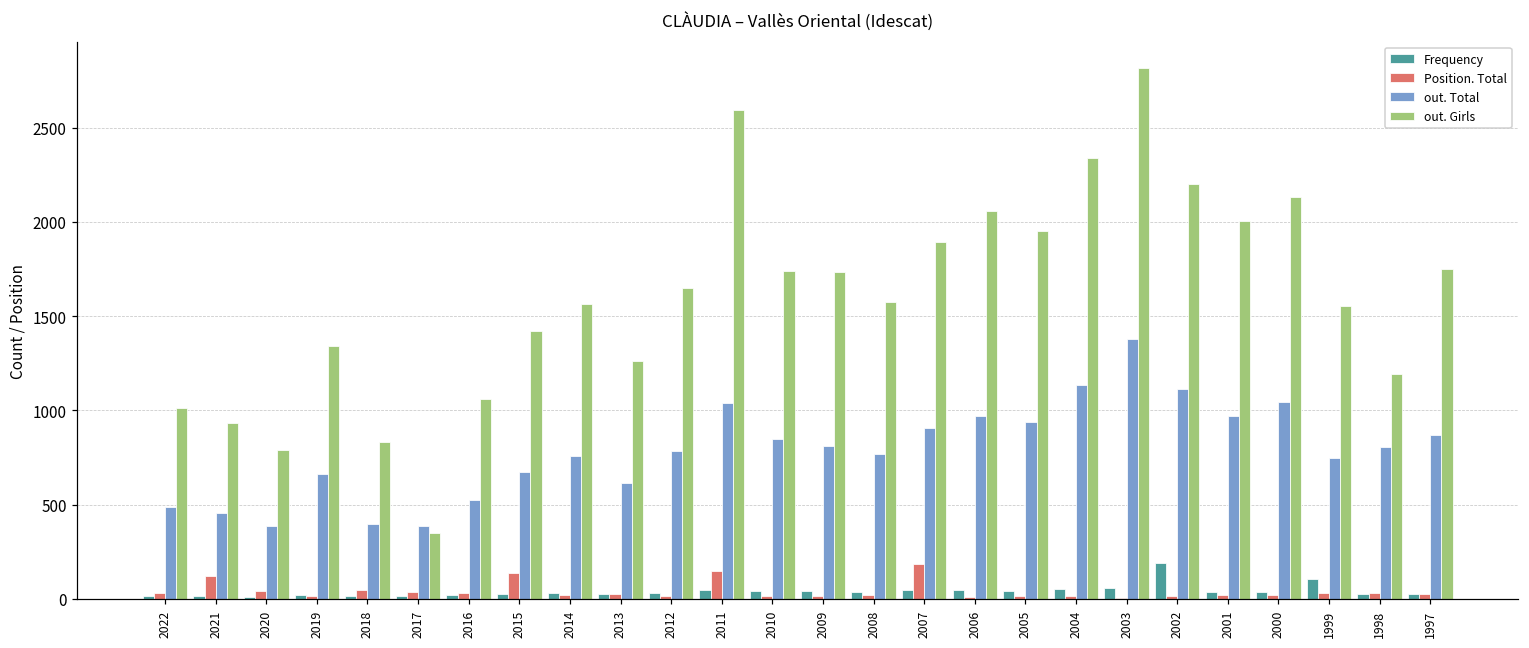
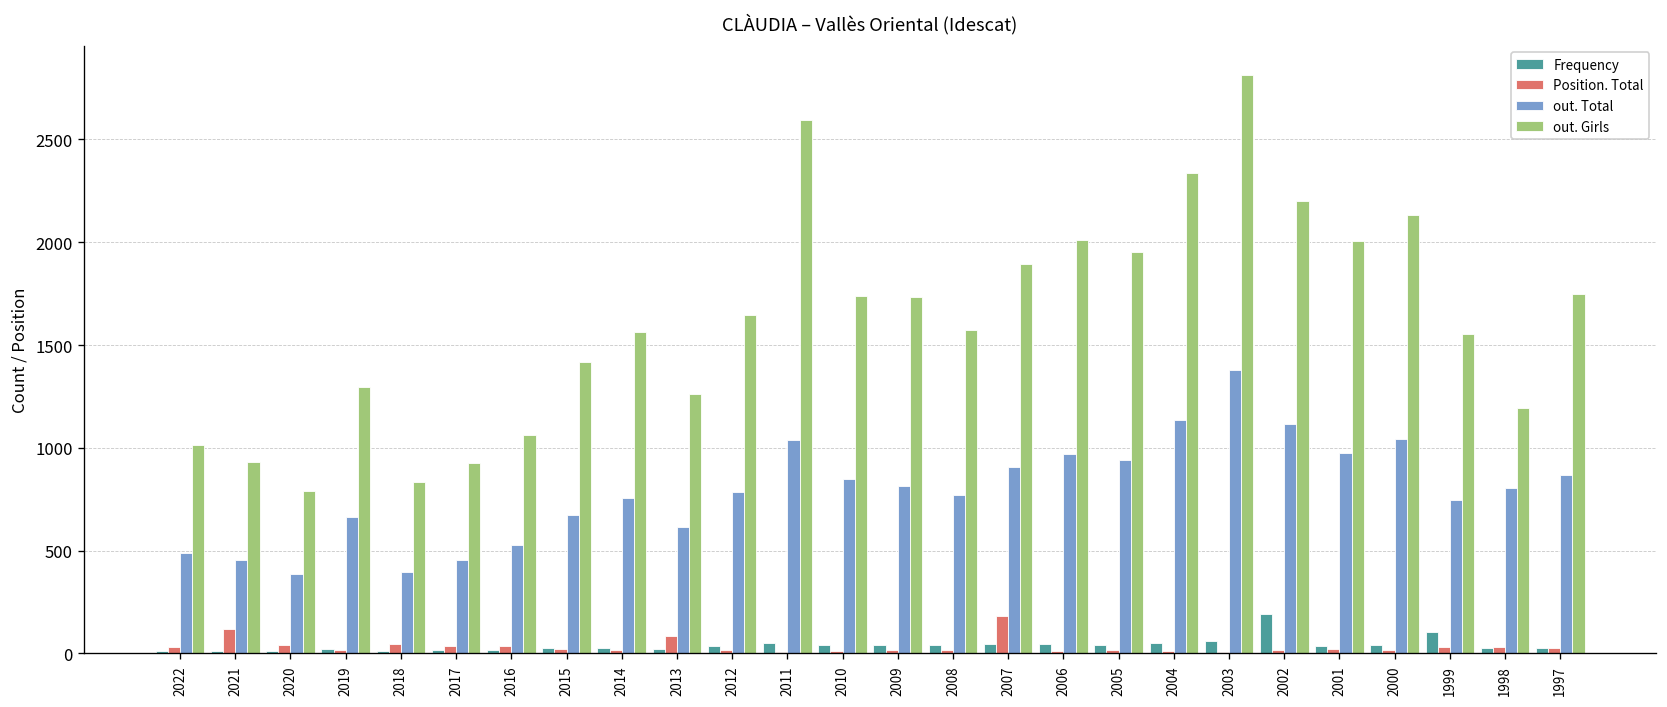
  {
    "Frequency": {
      "2019": 20,
      "2017": 20,
      "2016": 20,
      "2015": 30,
      "2014": 30,
      "2013": 20,
      "2012": 30,
      "2011": 50,
      "2010": 40,
      "2009": 40,
      "2008": 40,
      "2007": 50,
      "2006": 50,
      "2005": 40,
      "2004": 50,
      "2003": 60,
      "2002": 190,
      "2001": 40,
      "2000": 40,
      "1999": 100,
      "1998": 30,
      "1997": 30
    },
    "Position. Total": {
      "2022": 30,
      "2021": 120,
      "2020": 40,
      "2019": 20,
      "2018": 50,
      "2017": 40,
      "2016": 30,
-     "2015": 140,
+     "2015": 20,
      "2014": 20,
-     "2013": 30,
+     "2013": 80,
      "2012": 20,
-     "2011": 150,
+     "2011": 10,
      "2009": 20,
      "2008": 20,
      "2007": 180,
      "2005": 20,
      "2002": 20,
      "2001": 20,
      "2000": 20,
      "1999": 30,
      "1998": 30,
      "1997": 30
    },
    "out. Total": {
      "2022": 490,
      "2021": 450,
      "2020": 390,
      "2019": 670,
      "2018": 400,
-     "2017": 390,
+     "2017": 450,
      "2016": 530,
      "2015": 680,
      "2014": 760,
      "2013": 610,
      "2012": 780,
      "2011": 1040,
      "2010": 850,
      "2009": 810,
      "2008": 770,
      "2007": 910,
      "2006": 970,
      "2005": 940,
      "2004": 1140,
      "2003": 1380,
      "2002": 1120,
      "2001": 970,
      "2000": 1040,
      "1999": 750,
      "1998": 810,
      "1997": 870
    },
    "out. Girls": {
      "2022": 1010,
      "2021": 930,
      "2020": 790,
-     "2019": 1340,
+     "2019": 1290,
      "2018": 830,
-     "2017": 350,
+     "2017": 920,
      "2016": 1060,
      "2015": 1420,
      "2014": 1570,
      "2013": 1260,
      "2012": 1650,
      "2011": 2590,
      "2010": 1740,
      "2009": 1740,
      "2008": 1570,
      "2007": 1890,
-     "2006": 2060,
+     "2006": 2010,
      "2005": 1950,
      "2004": 2340,
      "2003": 2820,
      "2002": 2200,
      "2001": 2010,
      "2000": 2130,
      "1999": 1550,
      "1998": 1190,
      "1997": 1750
    }
  }
